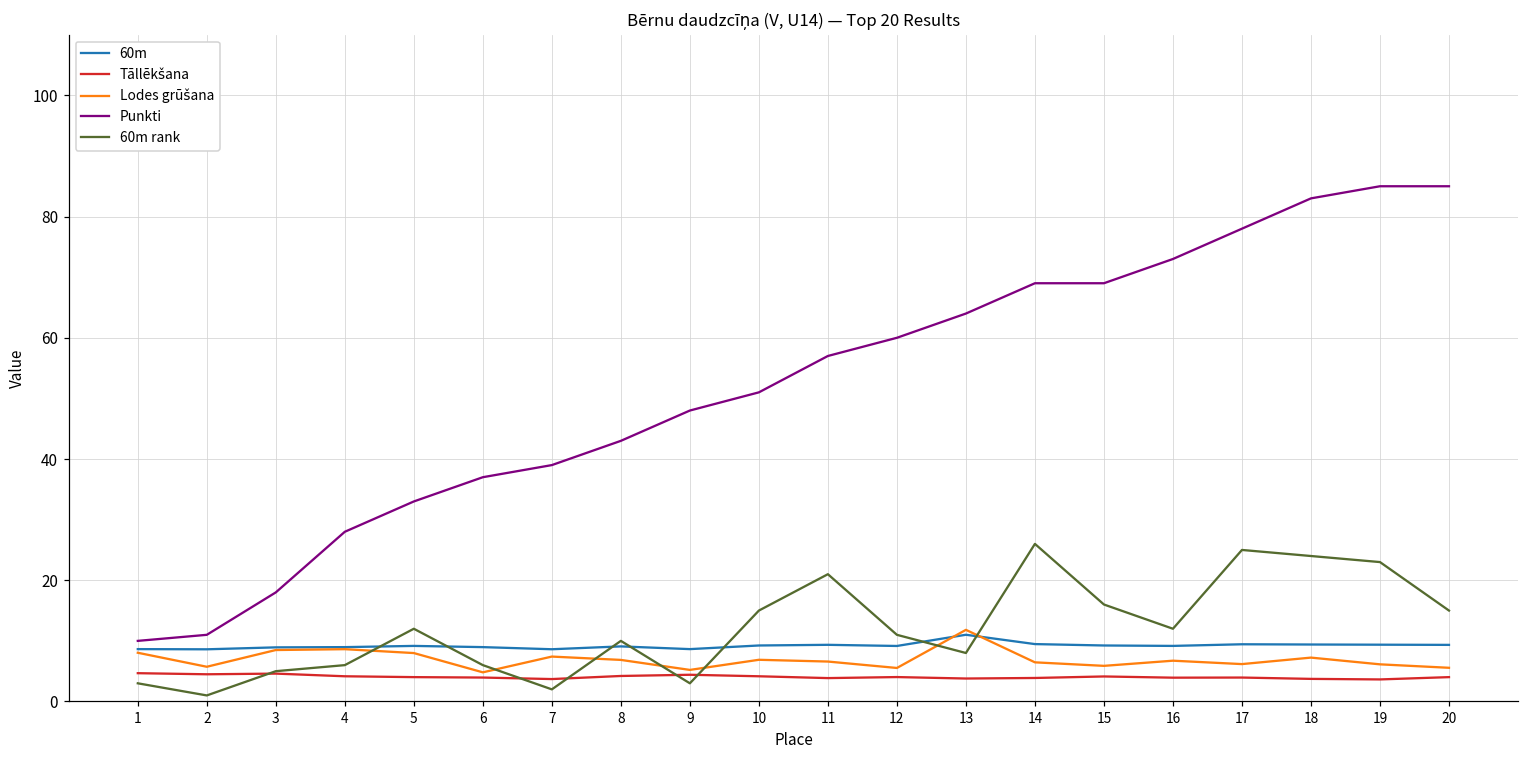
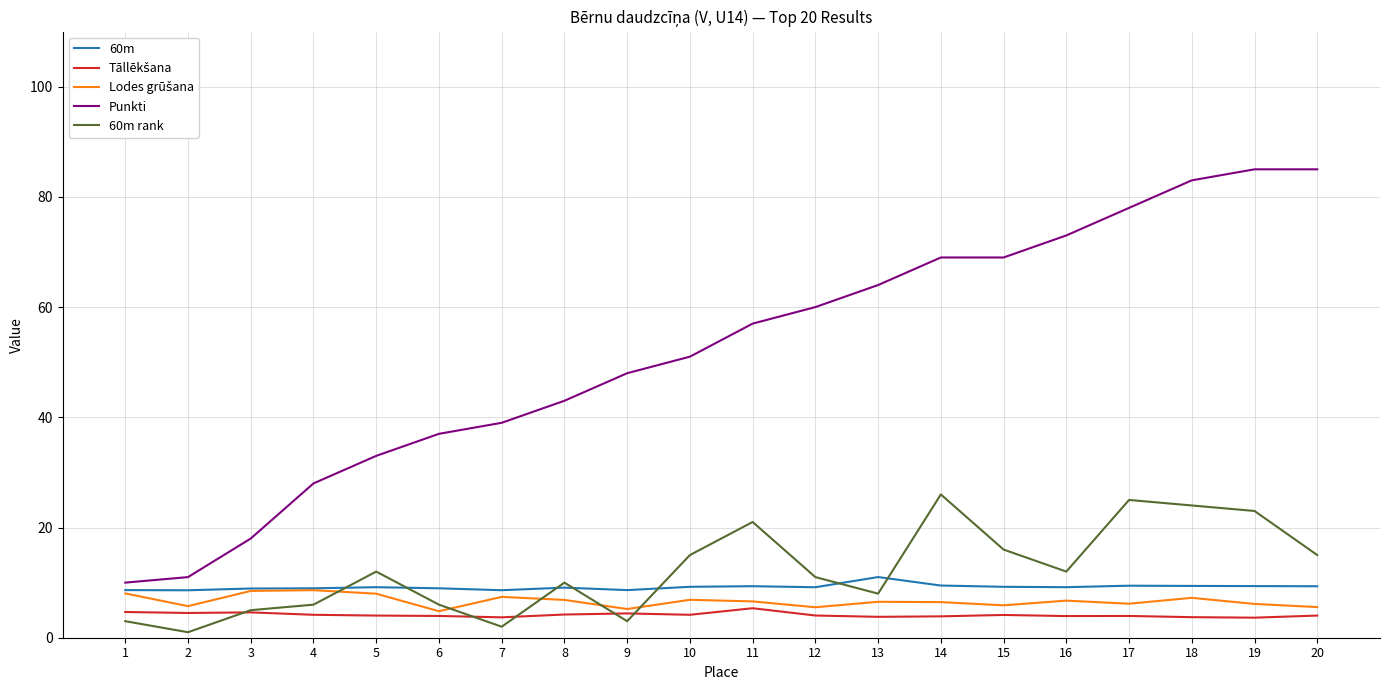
  {
    "60m": {
      "1": 9,
      "2": 9,
      "5": 9,
      "6": 9,
      "7": 9,
      "8": 9,
      "9": 9,
      "10": 9,
      "11": 9,
      "12": 9,
      "13": 11,
      "14": 9,
      "15": 9,
      "16": 9,
      "17": 9,
      "18": 9,
      "19": 9,
      "20": 9
    },
    "Tāllēkšana": {
      "1": 5,
      "2": 4,
      "4": 4,
      "5": 4,
      "6": 4,
      "7": 4,
      "8": 4,
      "9": 4,
      "10": 4,
-     "11": 4,
+     "11": 5,
      "12": 4,
      "13": 4,
      "14": 4,
      "15": 4,
      "16": 4,
      "17": 4,
      "18": 4,
      "19": 4,
      "20": 4
    },
    "Lodes grūšana": {
      "1": 8,
      "2": 6,
      "5": 8,
      "6": 5,
      "7": 7,
      "8": 7,
      "9": 5,
      "10": 7,
      "11": 7,
      "12": 6,
-     "13": 12,
+     "13": 7,
      "14": 6,
      "15": 6,
      "16": 7,
      "17": 6,
      "18": 7,
      "19": 6,
      "20": 6
    },
    "Punkti": {
      "1": 10,
      "2": 11,
      "3": 18,
      "4": 28,
      "5": 33,
      "6": 37,
      "7": 39,
      "8": 43,
      "9": 48,
      "10": 51,
      "11": 57,
      "12": 60,
      "13": 64,
      "14": 69,
      "15": 69,
      "16": 73,
      "17": 78,
      "18": 83,
      "19": 85,
      "20": 85
    },
    "60m rank": {
      "1": 3,
      "2": 1,
      "4": 6,
      "5": 12,
      "6": 6,
      "7": 2,
      "8": 10,
      "9": 3,
      "10": 15,
      "11": 21,
      "12": 11,
      "13": 8,
      "14": 26,
      "15": 16,
      "16": 12,
      "17": 25,
      "18": 24,
      "19": 23,
      "20": 15
    }
  }
